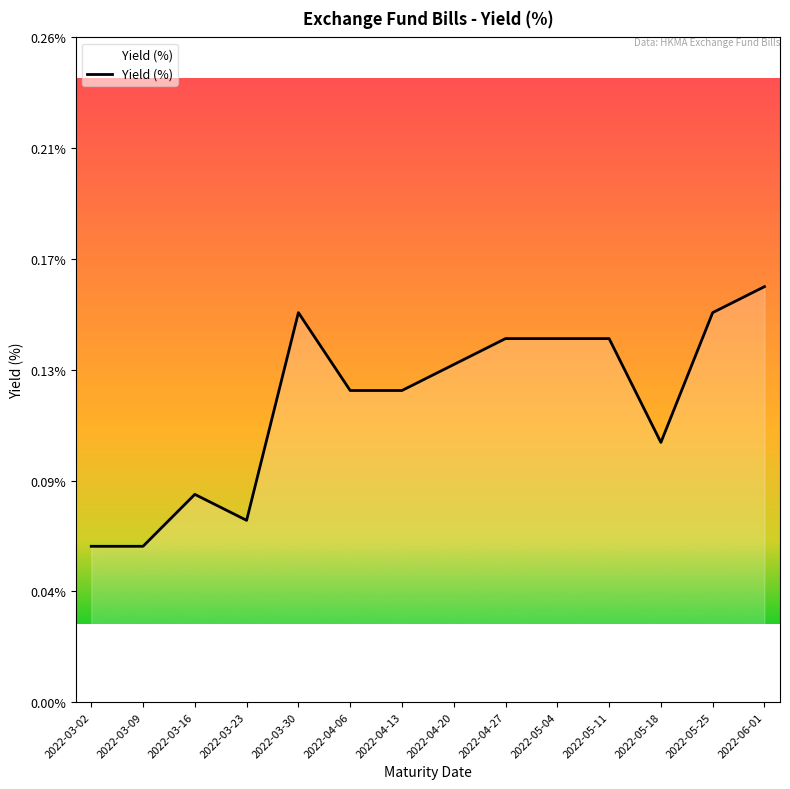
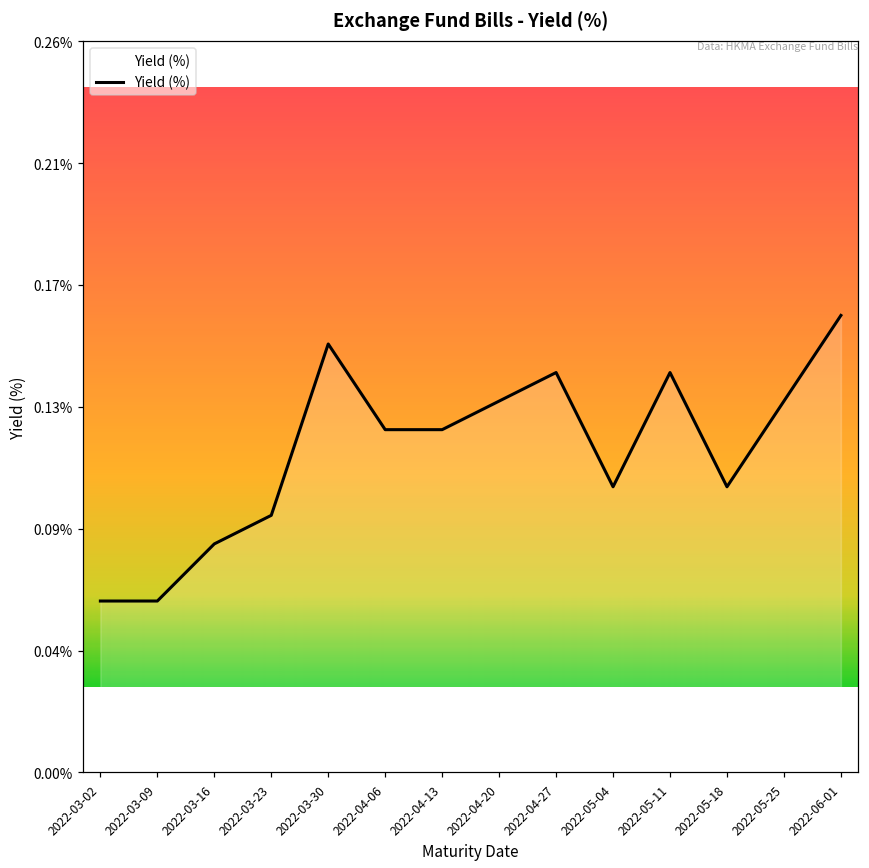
  {
    "2022-03-02": "0.06%",
    "2022-03-09": "0.06%",
    "2022-03-16": "0.08%",
-   "2022-03-23": "0.07%",
+   "2022-03-23": "0.09%",
    "2022-03-30": "0.15%",
    "2022-04-06": "0.12%",
    "2022-04-13": "0.12%",
    "2022-04-20": "0.13%",
    "2022-04-27": "0.14%",
-   "2022-05-04": "0.14%",
+   "2022-05-04": "0.10%",
    "2022-05-11": "0.14%",
    "2022-05-18": "0.10%",
-   "2022-05-25": "0.15%",
+   "2022-05-25": "0.13%",
    "2022-06-01": "0.16%"
  }
